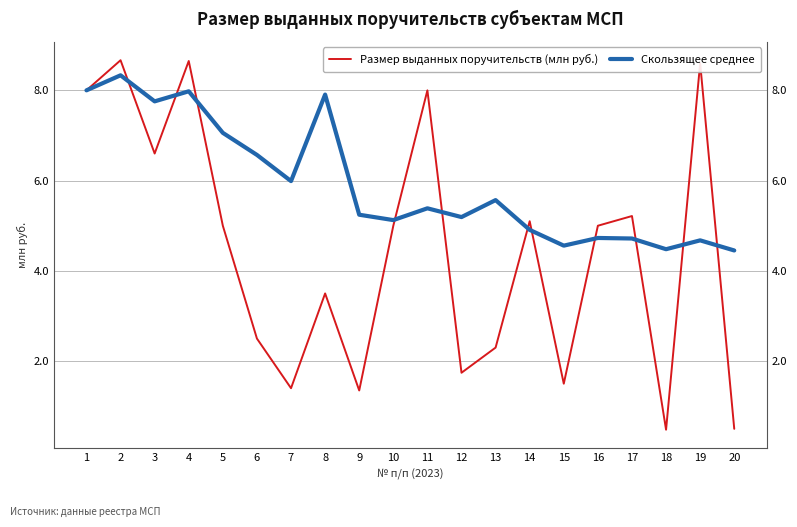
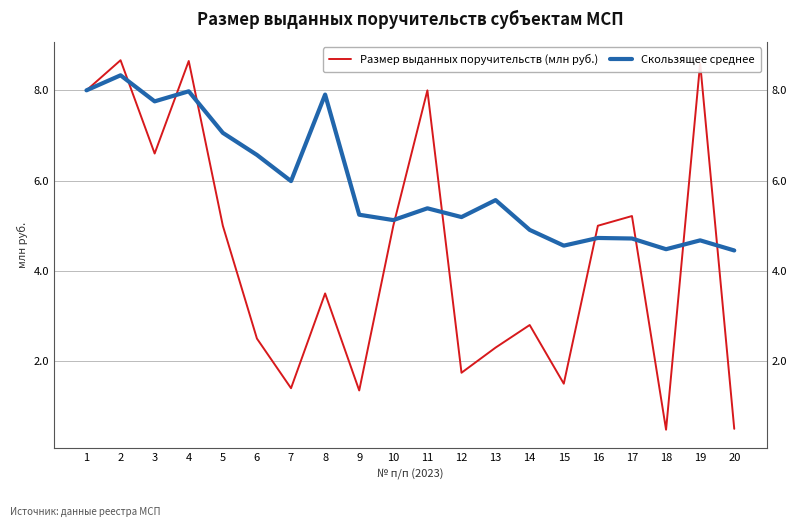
  {
    "Размер выданных поручительств (млн руб.)": {
      "2": 8.7,
      "3": 6.6,
      "4": 8.7,
      "5": 5.0,
      "6": 2.5,
      "7": 1.4,
      "8": 3.5,
      "9": 1.4,
      "10": 5.0,
      "11": 8.0,
      "12": 1.7,
      "13": 2.3,
-     "14": 5.1,
+     "14": 2.8,
      "15": 1.5,
      "16": 5.0,
      "17": 5.2,
      "18": 0.5,
      "20": 0.5
    },
    "Скользящее среднее": {
      "2": 8.3,
      "3": 7.8,
      "4": 8.0,
      "5": 7.1,
      "6": 6.6,
      "7": 6.0,
      "8": 7.9,
      "9": 5.2,
      "10": 5.1,
      "11": 5.4,
      "12": 5.2,
      "13": 5.6,
      "14": 4.9,
      "15": 4.6,
      "16": 4.7,
      "17": 4.7,
      "18": 4.5,
      "19": 4.7,
      "20": 4.5
    }
  }
